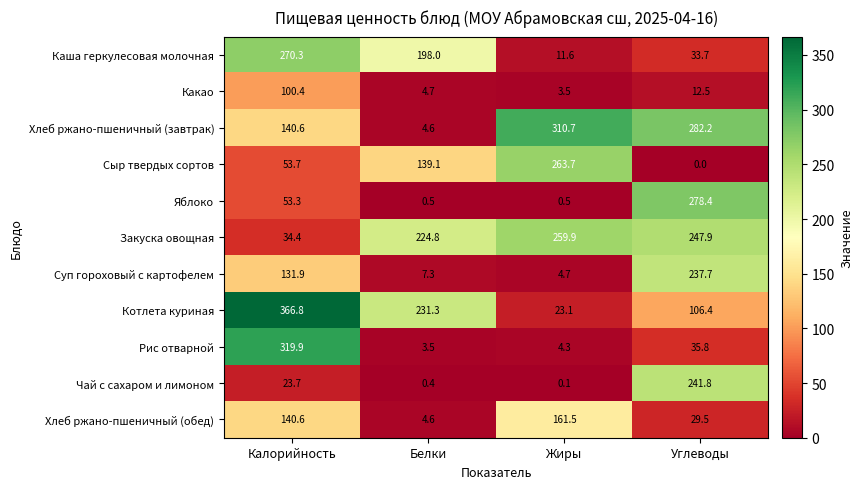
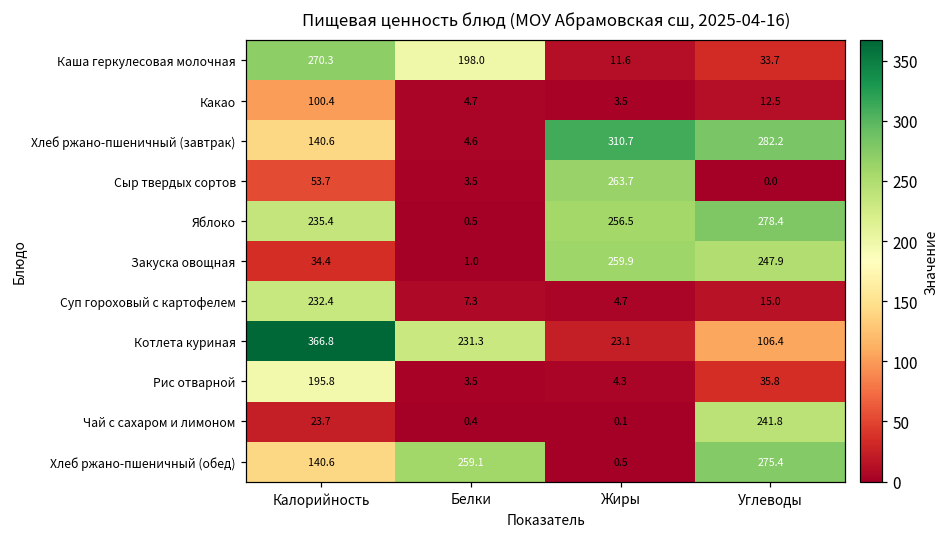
  {
    "Каша геркулесовая молочная": {
      "Калорийность": 270.3,
      "Белки": 198.0,
      "Жиры": 11.6,
      "Углеводы": 33.7
    },
    "Какао": {
      "Калорийность": 100.4,
      "Белки": 4.7,
      "Жиры": 3.5,
      "Углеводы": 12.5
    },
    "Хлеб ржано-пшеничный (завтрак)": {
      "Калорийность": 140.6,
      "Белки": 4.6,
      "Жиры": 310.7,
      "Углеводы": 282.2
    },
    "Сыр твердых сортов": {
      "Калорийность": 53.7,
-     "Белки": 139.1,
+     "Белки": 3.5,
      "Жиры": 263.7,
      "Углеводы": 0.0
    },
    "Яблоко": {
-     "Калорийность": 53.3,
+     "Калорийность": 235.4,
      "Белки": 0.5,
-     "Жиры": 0.5,
+     "Жиры": 256.5,
      "Углеводы": 278.4
    },
    "Закуска овощная": {
      "Калорийность": 34.4,
-     "Белки": 224.8,
+     "Белки": 1.0,
      "Жиры": 259.9,
      "Углеводы": 247.9
    },
    "Суп гороховый с картофелем": {
-     "Калорийность": 131.9,
+     "Калорийность": 232.4,
      "Белки": 7.3,
      "Жиры": 4.7,
-     "Углеводы": 237.7
+     "Углеводы": 15.0
    },
    "Котлета куриная": {
      "Калорийность": 366.8,
      "Белки": 231.3,
      "Жиры": 23.1,
      "Углеводы": 106.4
    },
    "Рис отварной": {
-     "Калорийность": 319.9,
+     "Калорийность": 195.8,
      "Белки": 3.5,
      "Жиры": 4.3,
      "Углеводы": 35.8
    },
    "Чай с сахаром и лимоном": {
      "Калорийность": 23.7,
      "Белки": 0.4,
      "Жиры": 0.1,
      "Углеводы": 241.8
    },
    "Хлеб ржано-пшеничный (обед)": {
      "Калорийность": 140.6,
-     "Белки": 4.6,
-     "Жиры": 161.5,
-     "Углеводы": 29.5
+     "Белки": 259.1,
+     "Жиры": 0.5,
+     "Углеводы": 275.4
    }
  }
